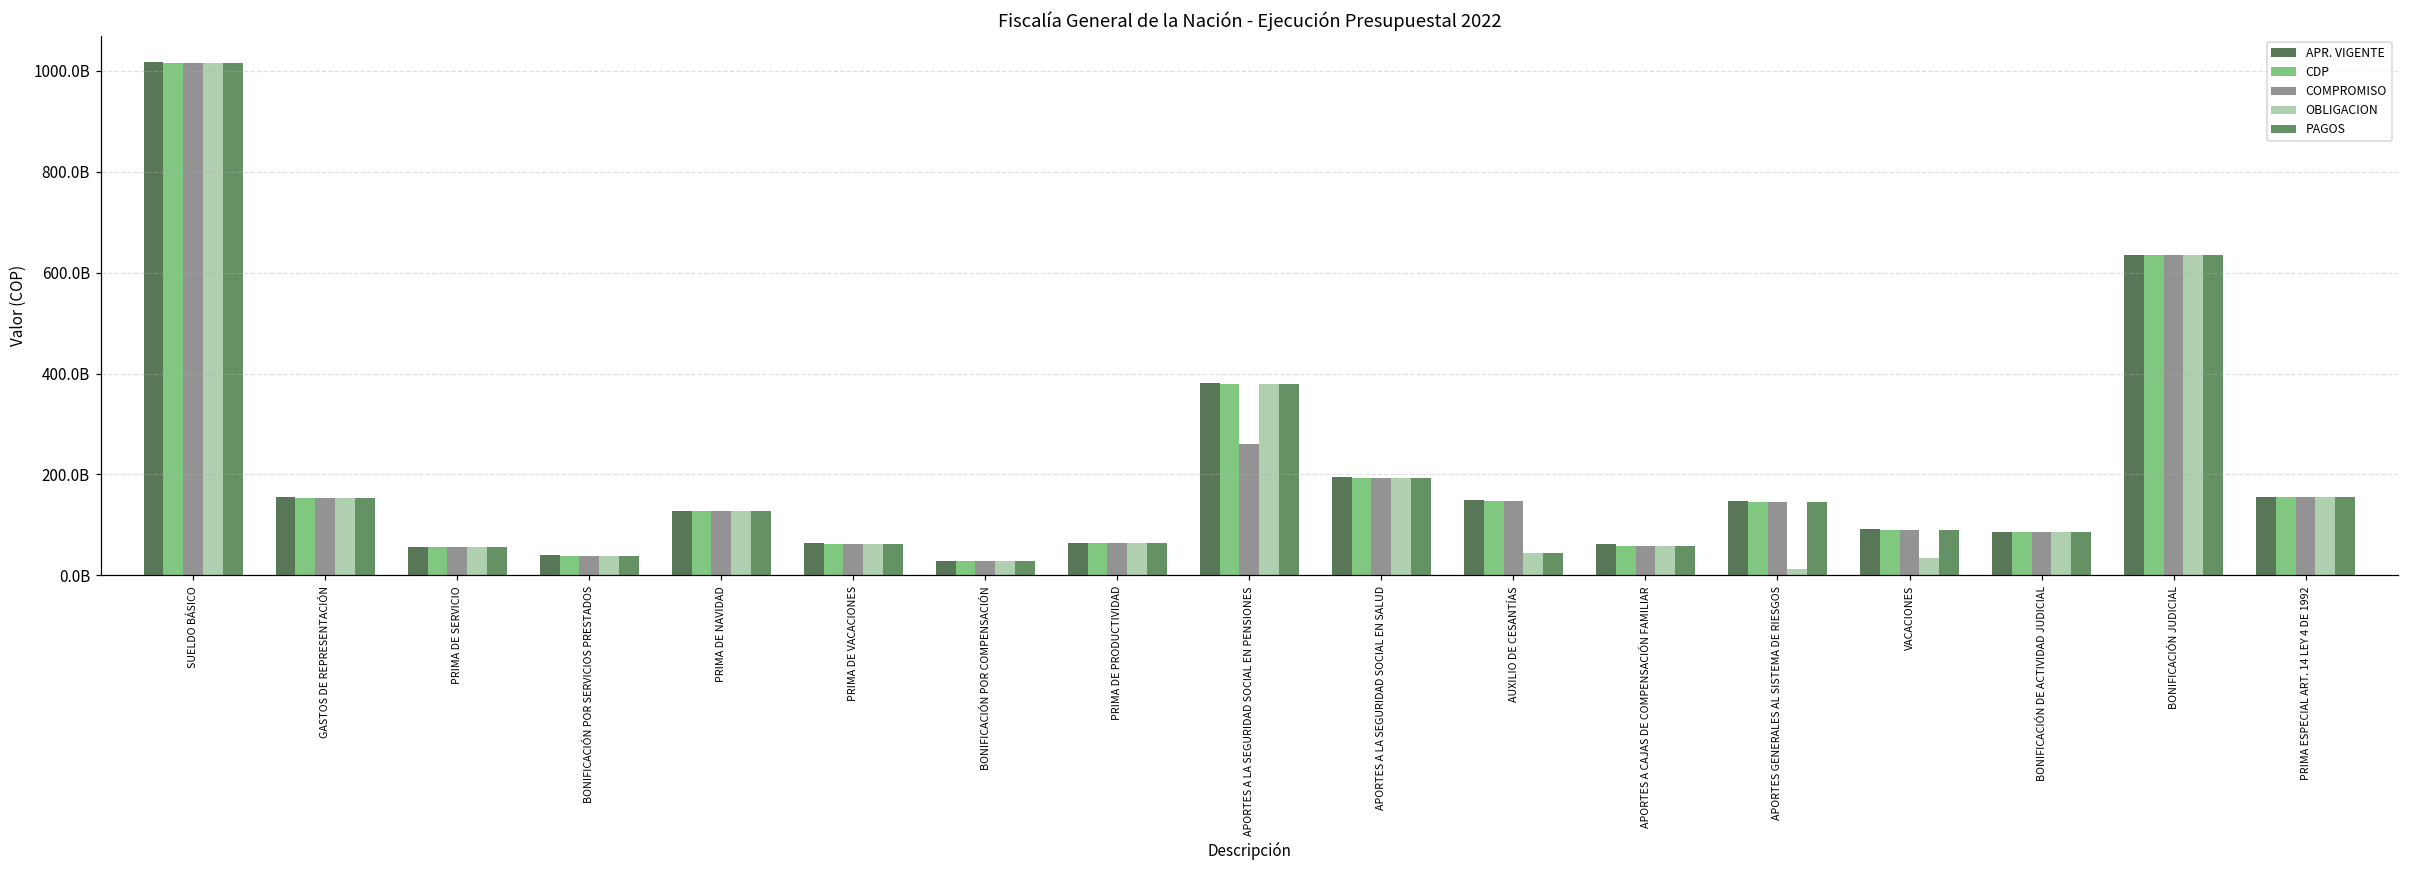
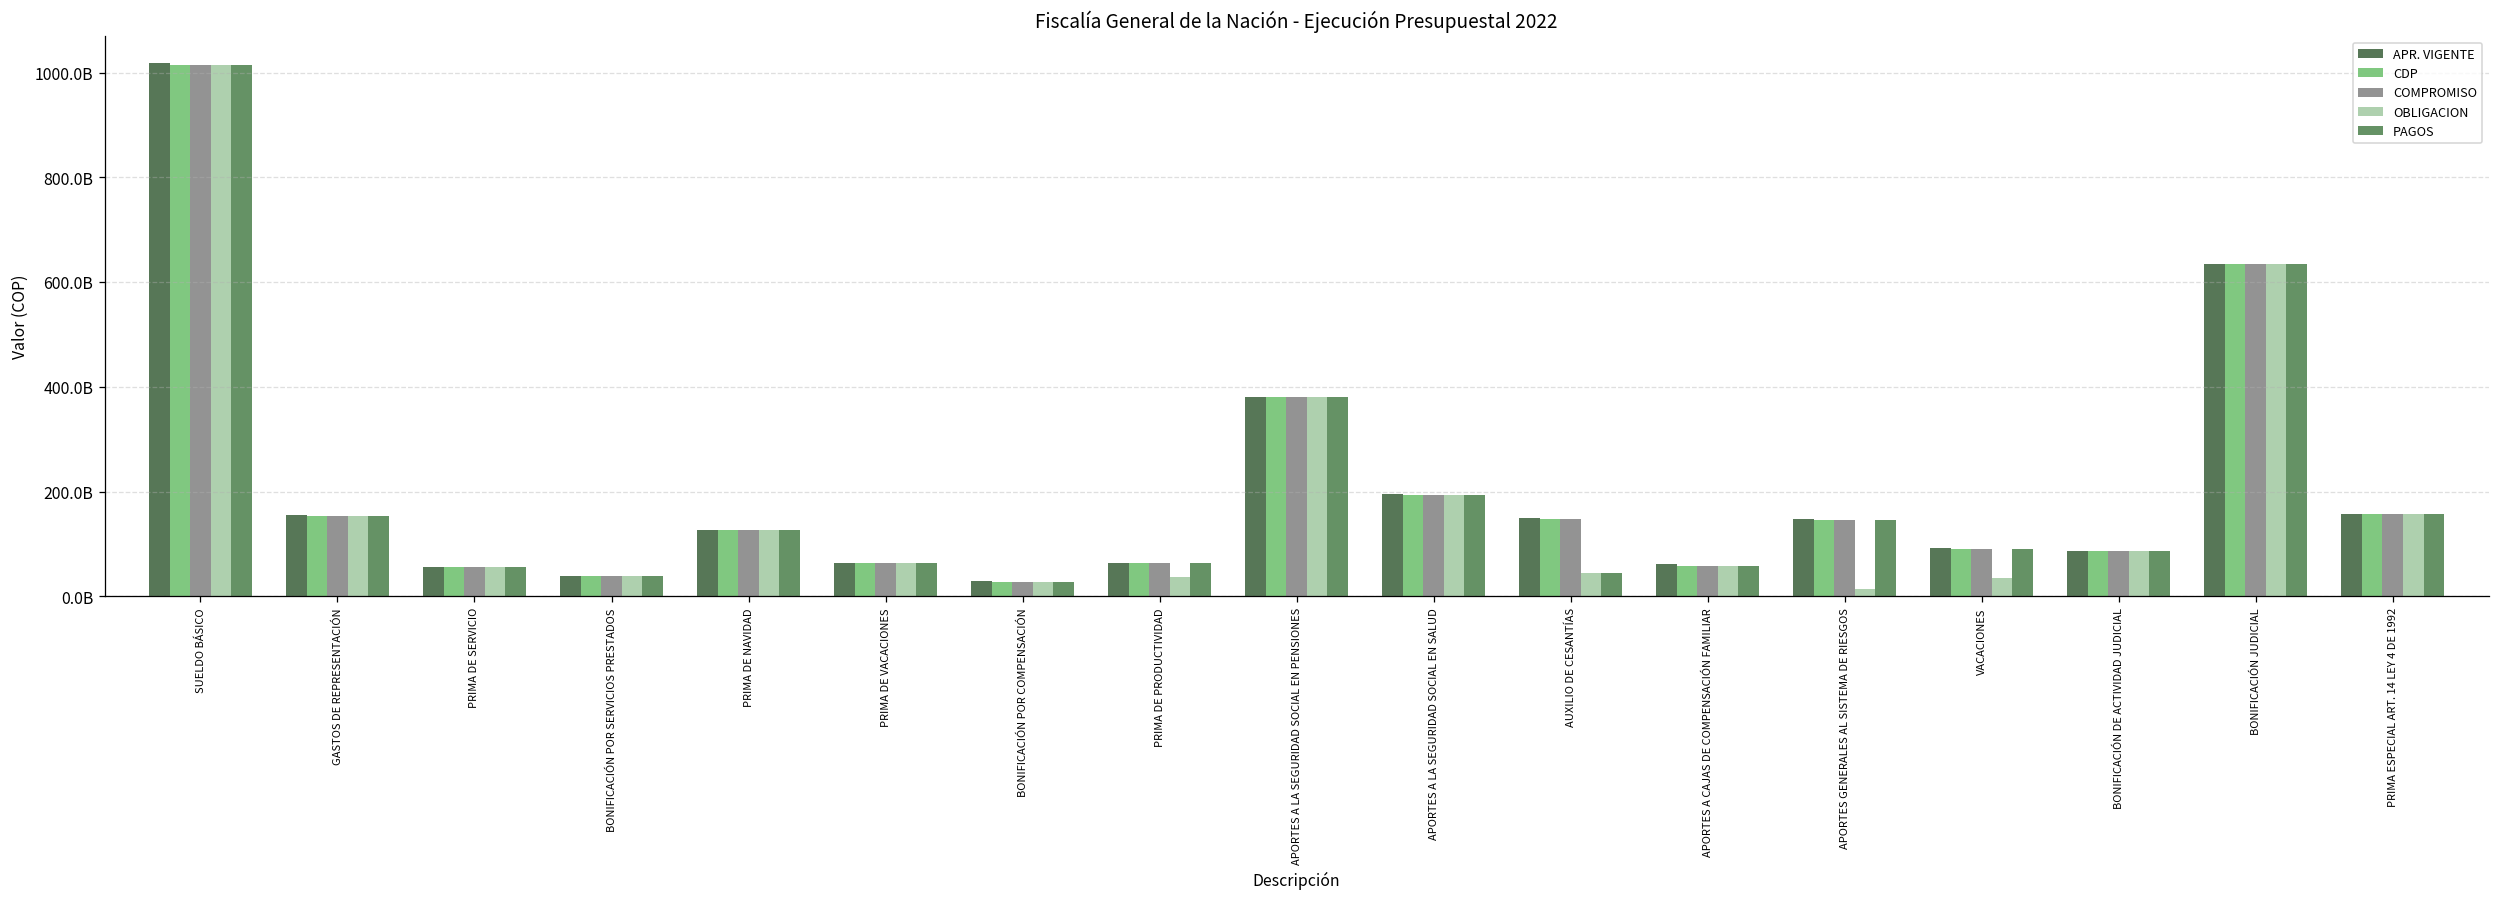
  {
    "CDP": {
      "SUELDO BÁSICO": 1010000000000,
      "GASTOS DE REPRESENTACIÓN": 150000000000,
      "PRIMA DE SERVICIO": 60000000000,
      "BONIFICACIÓN POR SERVICIOS PRESTADOS": 40000000000,
      "PRIMA DE NAVIDAD": 130000000000,
      "PRIMA DE VACACIONES": 60000000000,
      "BONIFICACIÓN POR COMPENSACIÓN": 30000000000,
      "PRIMA DE PRODUCTIVIDAD": 60000000000,
      "APORTES A LA SEGURIDAD SOCIAL EN PENSIONES": 380000000000,
      "APORTES A LA SEGURIDAD SOCIAL EN SALUD": 190000000000,
      "AUXILIO DE CESANTÍAS": 150000000000,
      "APORTES A CAJAS DE COMPENSACIÓN FAMILIAR": 60000000000,
      "APORTES GENERALES AL SISTEMA DE RIESGOS": 150000000000,
      "VACACIONES": 90000000000,
      "BONIFICACIÓN DE ACTIVIDAD JUDICIAL": 90000000000,
      "BONIFICACIÓN JUDICIAL": 630000000000,
      "PRIMA ESPECIAL ART. 14 LEY 4 DE 1992": 160000000000
    },
    "COMPROMISO": {
      "SUELDO BÁSICO": 1010000000000,
      "GASTOS DE REPRESENTACIÓN": 150000000000,
      "PRIMA DE SERVICIO": 60000000000,
      "BONIFICACIÓN POR SERVICIOS PRESTADOS": 40000000000,
      "PRIMA DE NAVIDAD": 130000000000,
      "PRIMA DE VACACIONES": 60000000000,
      "BONIFICACIÓN POR COMPENSACIÓN": 30000000000,
      "PRIMA DE PRODUCTIVIDAD": 60000000000,
-     "APORTES A LA SEGURIDAD SOCIAL EN PENSIONES": 260000000000,
+     "APORTES A LA SEGURIDAD SOCIAL EN PENSIONES": 380000000000,
      "APORTES A LA SEGURIDAD SOCIAL EN SALUD": 190000000000,
      "AUXILIO DE CESANTÍAS": 150000000000,
      "APORTES A CAJAS DE COMPENSACIÓN FAMILIAR": 60000000000,
      "APORTES GENERALES AL SISTEMA DE RIESGOS": 150000000000,
      "VACACIONES": 90000000000,
      "BONIFICACIÓN DE ACTIVIDAD JUDICIAL": 90000000000,
      "BONIFICACIÓN JUDICIAL": 630000000000,
      "PRIMA ESPECIAL ART. 14 LEY 4 DE 1992": 160000000000
    },
    "OBLIGACION": {
      "SUELDO BÁSICO": 1010000000000,
      "GASTOS DE REPRESENTACIÓN": 150000000000,
      "PRIMA DE SERVICIO": 60000000000,
      "BONIFICACIÓN POR SERVICIOS PRESTADOS": 40000000000,
      "PRIMA DE NAVIDAD": 130000000000,
      "PRIMA DE VACACIONES": 60000000000,
      "BONIFICACIÓN POR COMPENSACIÓN": 30000000000,
-     "PRIMA DE PRODUCTIVIDAD": 60000000000,
+     "PRIMA DE PRODUCTIVIDAD": 40000000000,
      "APORTES A LA SEGURIDAD SOCIAL EN PENSIONES": 380000000000,
      "APORTES A LA SEGURIDAD SOCIAL EN SALUD": 190000000000,
      "AUXILIO DE CESANTÍAS": 40000000000,
      "APORTES A CAJAS DE COMPENSACIÓN FAMILIAR": 60000000000,
      "APORTES GENERALES AL SISTEMA DE RIESGOS": 10000000000,
      "VACACIONES": 40000000000,
      "BONIFICACIÓN DE ACTIVIDAD JUDICIAL": 90000000000,
      "BONIFICACIÓN JUDICIAL": 630000000000,
      "PRIMA ESPECIAL ART. 14 LEY 4 DE 1992": 160000000000
    }
  }
